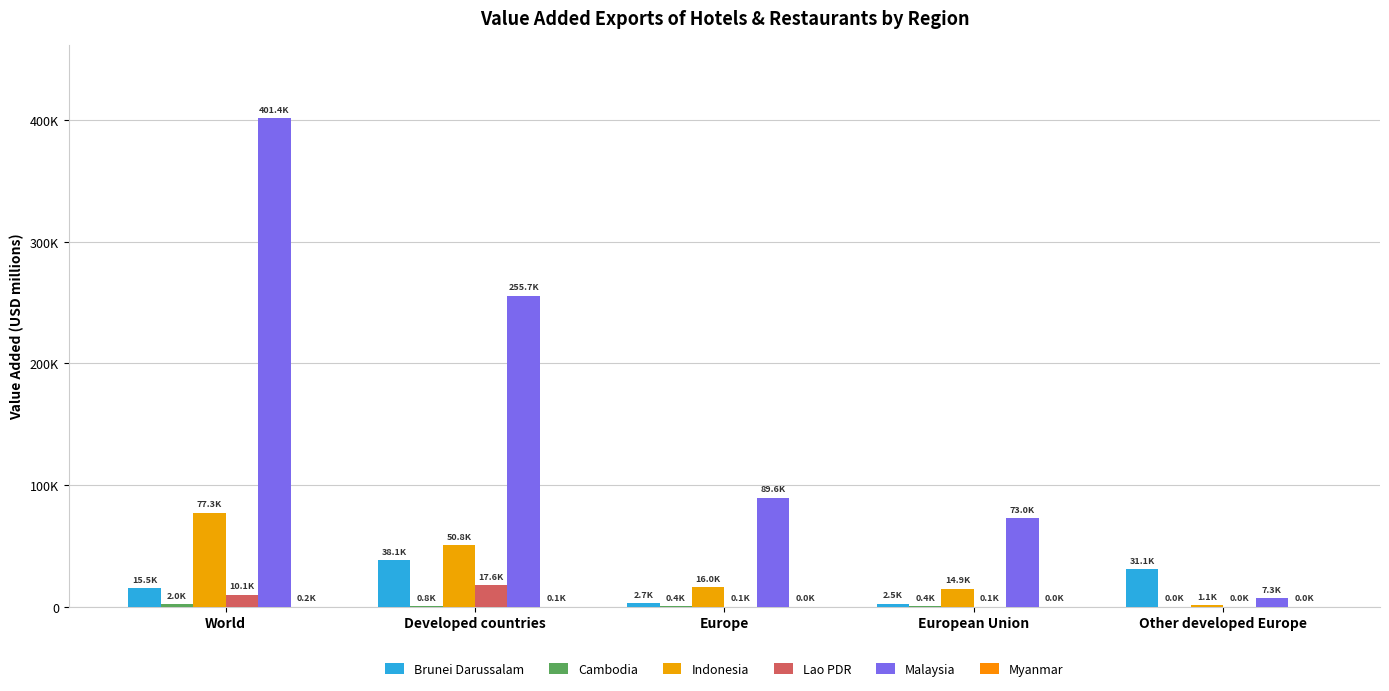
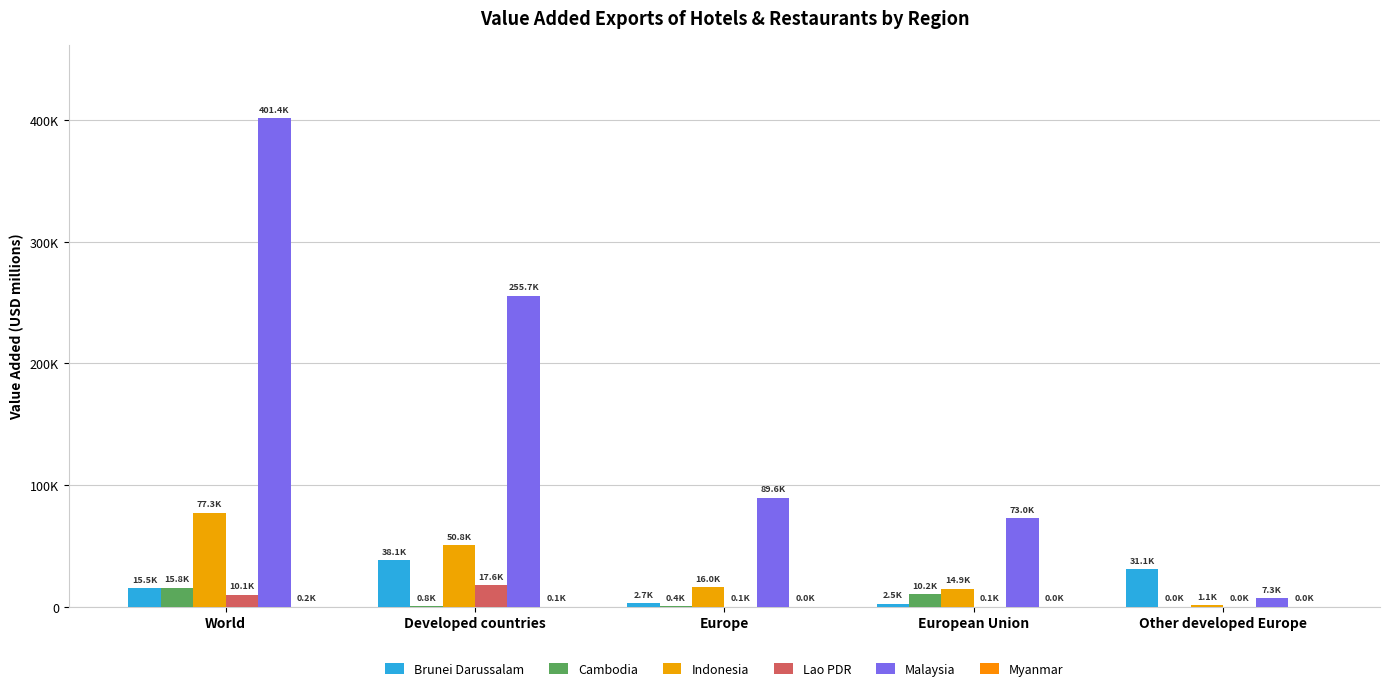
  {
    "Brunei Darussalam": {
      "World": "15.5K",
      "Developed countries": "38.1K",
      "Europe": "2.7K",
      "European Union": "2.5K",
      "Other developed Europe": "31.1K"
    },
    "Cambodia": {
-     "World": "2.0K",
+     "World": "15.8K",
      "Developed countries": "0.8K",
      "Europe": "0.4K",
-     "European Union": "0.4K"
+     "European Union": "10.2K"
    },
    "Lao PDR": {
      "World": "10.1K",
      "Developed countries": "17.6K",
      "Europe": "0.1K",
      "European Union": "0.1K"
    },
    "Malaysia": {
      "World": "401.4K",
      "Developed countries": "255.7K",
      "Europe": "89.6K",
      "European Union": "73.0K",
      "Other developed Europe": "7.3K"
    }
  }
